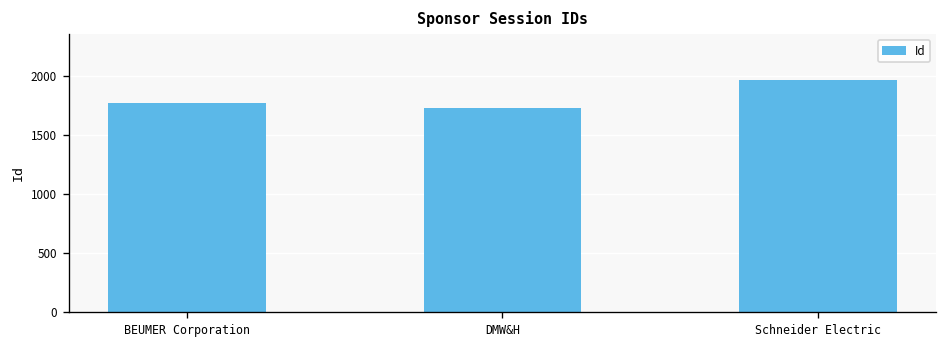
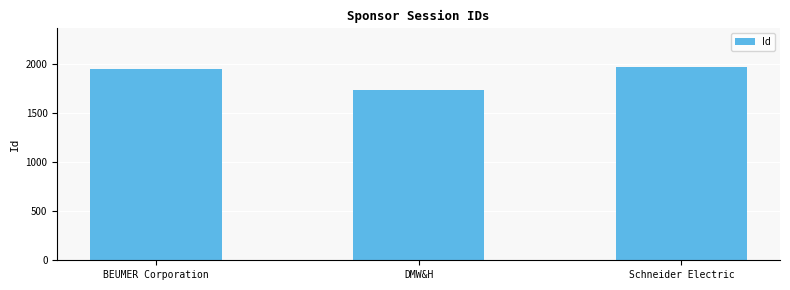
  {
-   "BEUMER Corporation": 1800,
+   "BEUMER Corporation": 1900,
    "DMW&H": 1700,
    "Schneider Electric": 2000
  }
